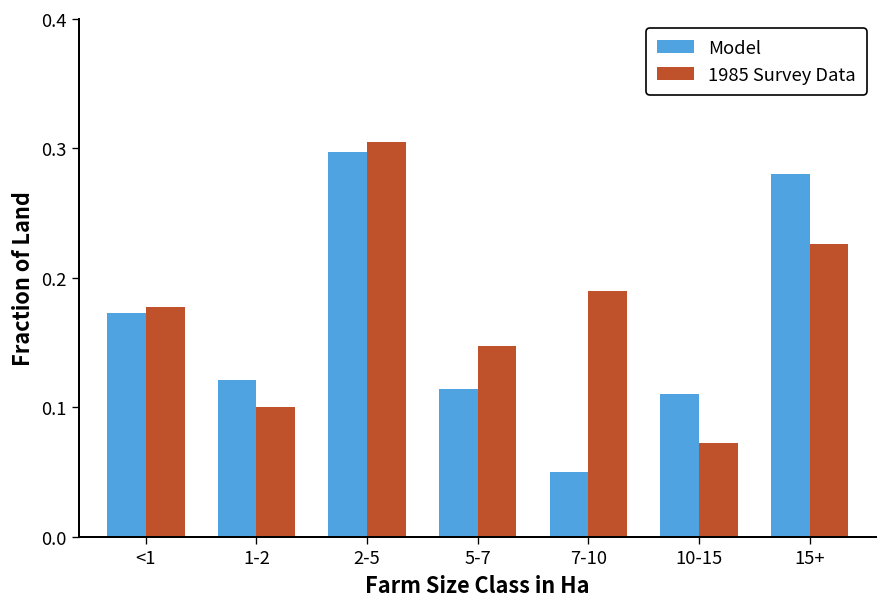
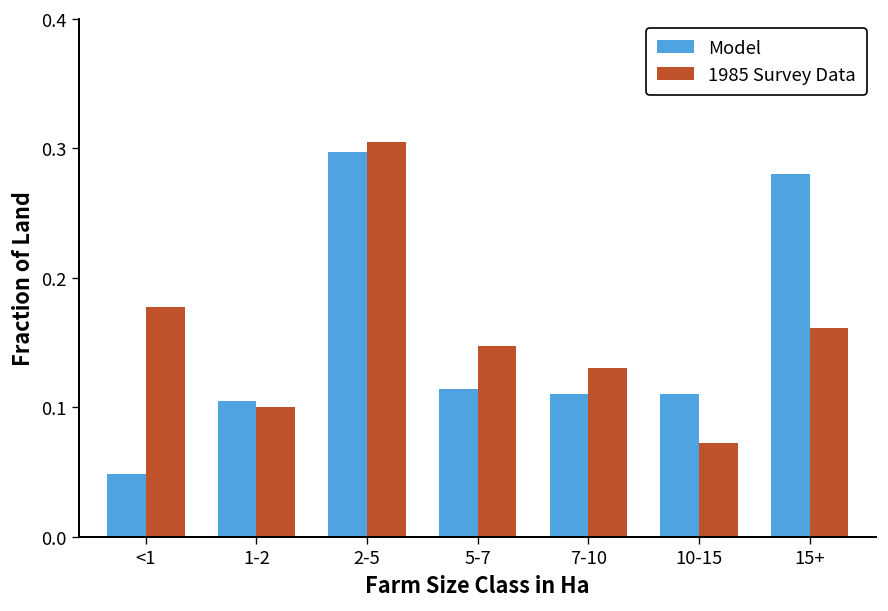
  {
    "Model": {
-     "<1": 0.173,
-     "1-2": 0.121,
+     "<1": 0.048,
+     "1-2": 0.105,
      "2-5": 0.297,
      "5-7": 0.114,
-     "7-10": 0.05,
+     "7-10": 0.11,
      "10-15": 0.110,
      "15+": 0.280
    },
    "1985 Survey Data": {
      "<1": 0.177,
      "1-2": 0.100,
      "2-5": 0.305,
      "5-7": 0.147,
-     "7-10": 0.19,
+     "7-10": 0.13,
      "10-15": 0.072,
-     "15+": 0.226
+     "15+": 0.161
    }
  }
